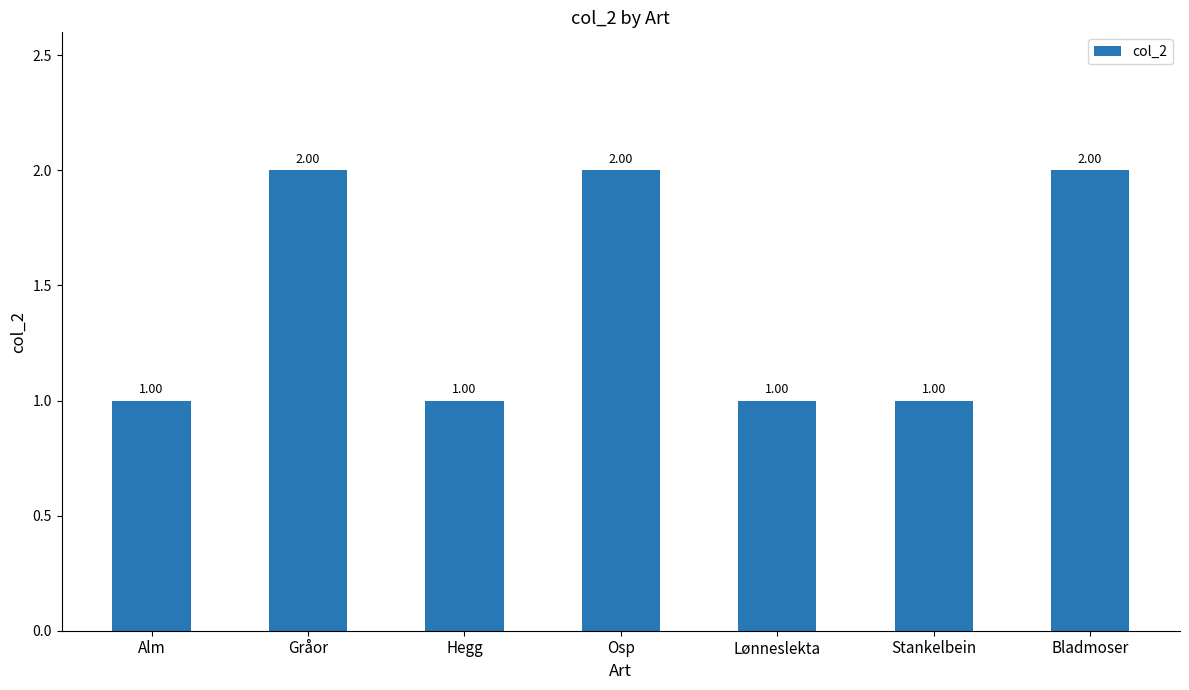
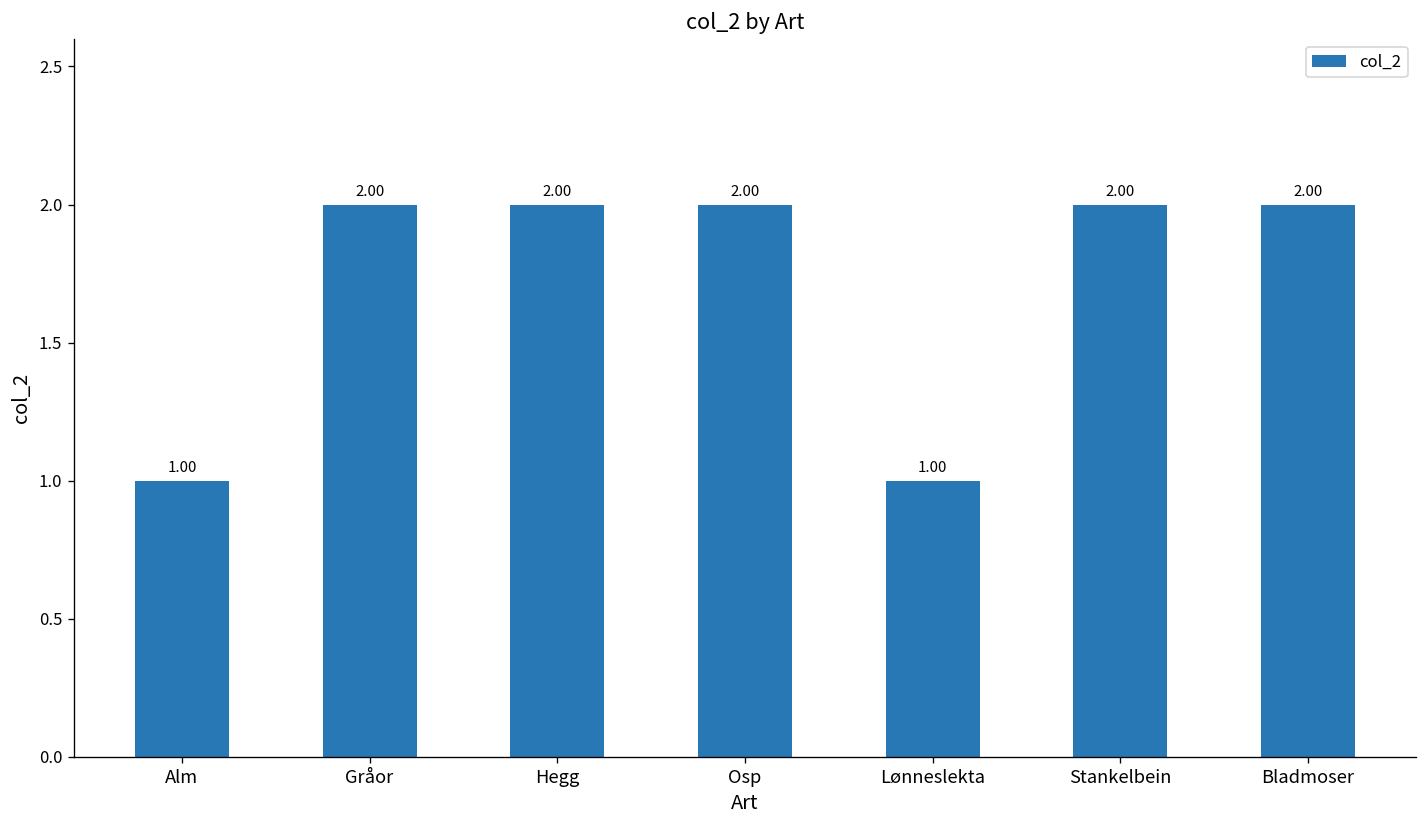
  {
    "Alm": 1.00,
    "Gråor": 2.00,
-   "Hegg": 1.00,
+   "Hegg": 2.00,
    "Osp": 2.00,
    "Lønneslekta": 1.00,
-   "Stankelbein": 1.00,
+   "Stankelbein": 2.00,
    "Bladmoser": 2.00
  }
